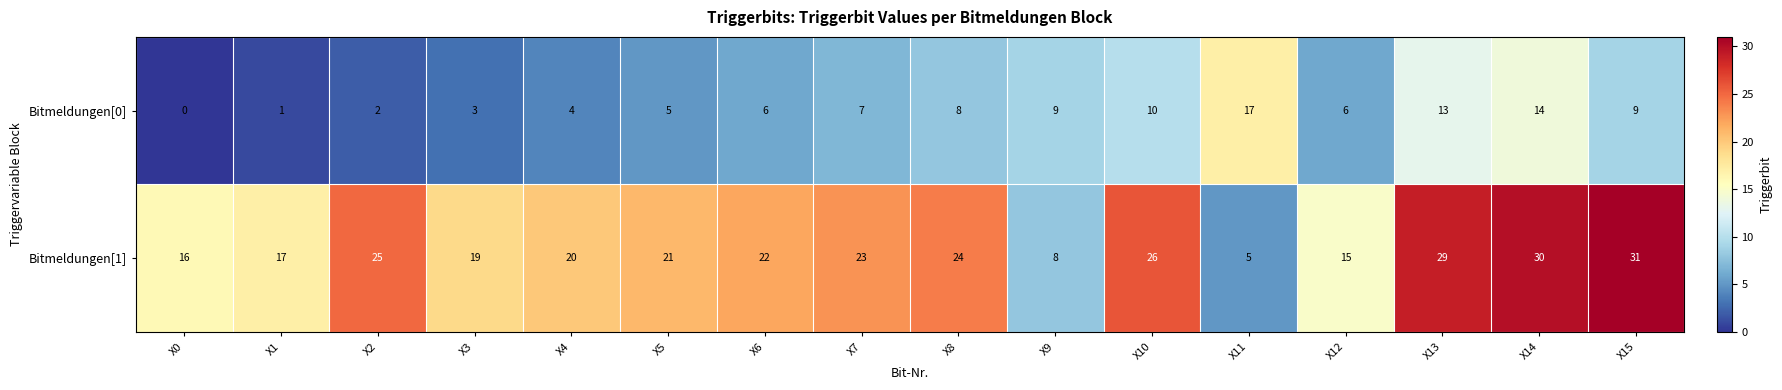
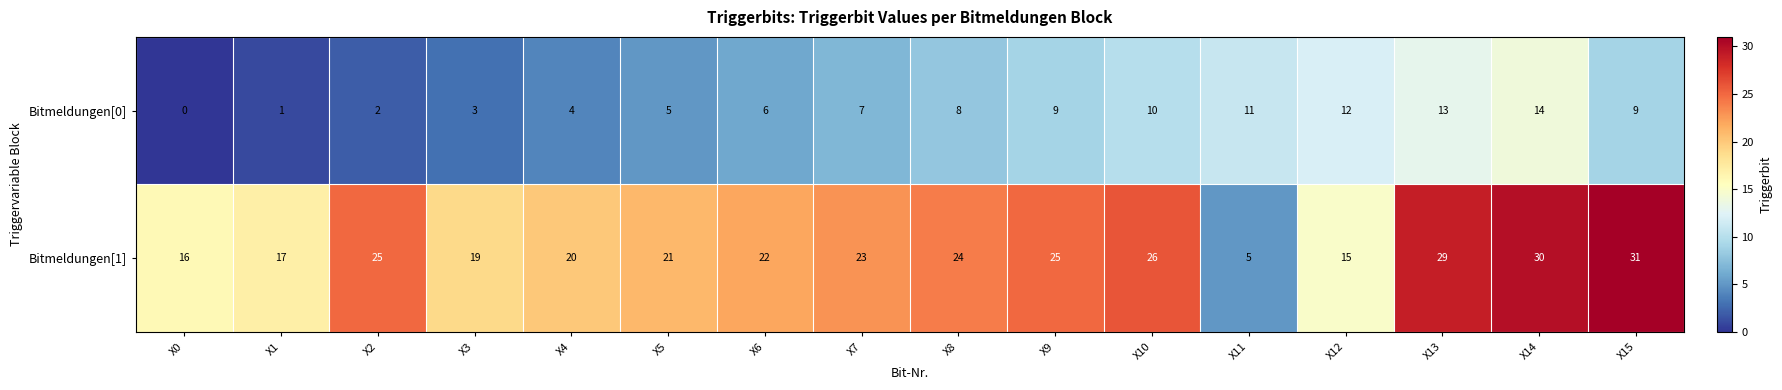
  {
    "Bitmeldungen[0]": {
      "X0": 0,
      "X1": 1,
      "X2": 2,
      "X3": 3,
      "X4": 4,
      "X5": 5,
      "X6": 6,
      "X7": 7,
      "X8": 8,
      "X9": 9,
      "X10": 10,
-     "X11": 17,
-     "X12": 6,
+     "X11": 11,
+     "X12": 12,
      "X13": 13,
      "X14": 14,
      "X15": 9
    },
    "Bitmeldungen[1]": {
      "X0": 16,
      "X1": 17,
      "X2": 25,
      "X3": 19,
      "X4": 20,
      "X5": 21,
      "X6": 22,
      "X7": 23,
      "X8": 24,
-     "X9": 8,
+     "X9": 25,
      "X10": 26,
      "X11": 5,
      "X12": 15,
      "X13": 29,
      "X14": 30,
      "X15": 31
    }
  }
